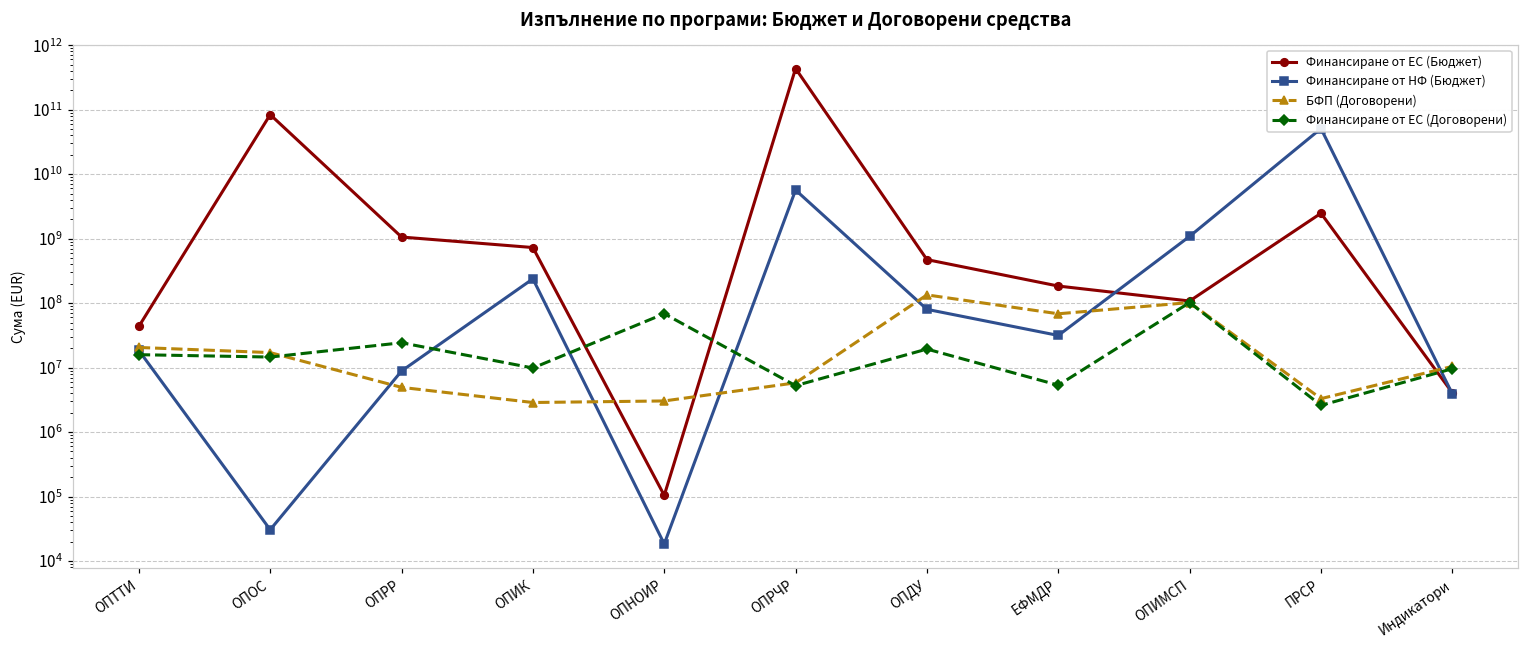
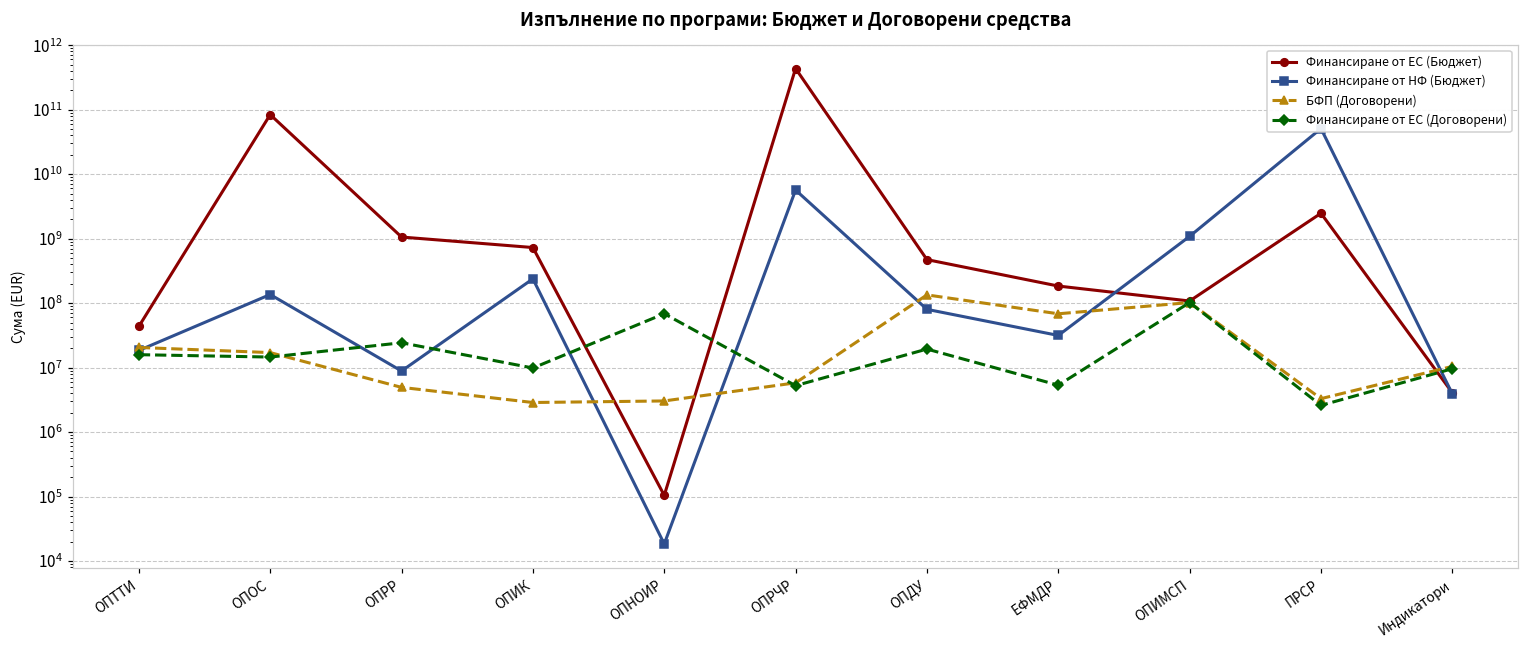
  {
    "Финансиране от ЕС (Бюджет)": {
      "ОПТТИ": 40000000,
      "ОПОС": 80000000000,
      "ОПРР": 1100000000,
      "ОПИК": 700000000,
      "ОПНОИР": 100000,
      "ОПРЧР": 400000000000,
      "ОПДУ": 500000000,
      "ЕФМДР": 180000000,
      "ПРСР": 2500000000
    },
    "Финансиране от НФ (Бюджет)": {
      "ОПТТИ": 18000000,
-     "ОПОС": 30000,
+     "ОПОС": 140000000,
      "ОПРР": 9000000,
      "ОПИК": 240000000,
      "ОПНОИР": 18000,
      "ОПРЧР": 6000000000,
      "ОПДУ": 80000000,
      "ЕФМДР": 30000000,
      "ОПИМСП": 1100000000,
      "ПРСР": 50000000000
    },
    "БФП (Договорени)": {
      "ОПТТИ": 21000000,
      "ОПОС": 17000000,
      "ОПРР": 5000000,
      "ОПИК": 3000000,
      "ОПНОИР": 3000000,
      "ОПРЧР": 6000000,
      "ОПДУ": 130000000,
      "ЕФМДР": 70000000,
      "ПРСР": 3000000
    },
    "Финансиране от ЕС (Договорени)": {
      "ОПТТИ": 16000000,
      "ОПОС": 15000000,
      "ОПРР": 24000000,
      "ОПИК": 10000000,
      "ОПНОИР": 70000000,
      "ОПРЧР": 5000000,
      "ОПДУ": 19000000,
      "ЕФМДР": 5000000,
      "ПРСР": 3000000
    }
  }
